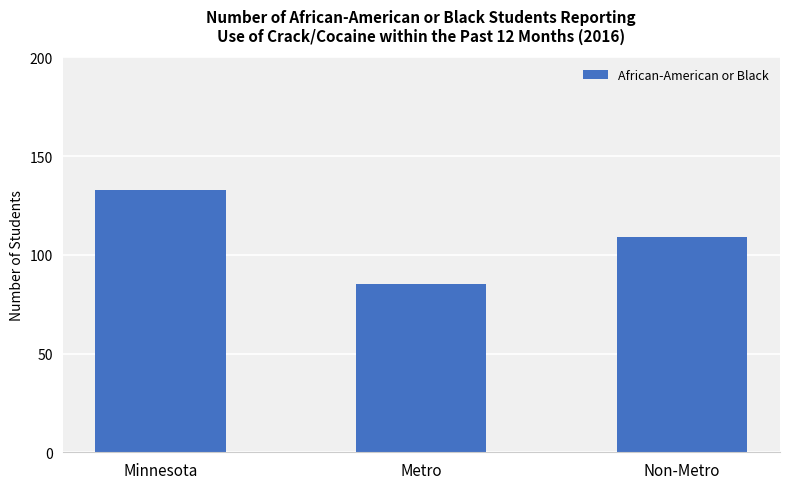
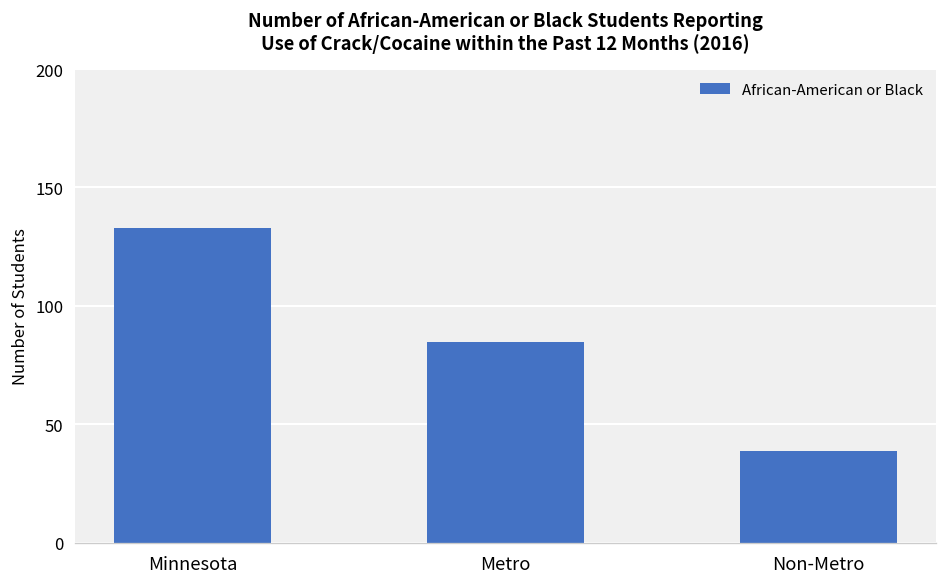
  {
    "Minnesota": 133,
    "Metro": 85,
-   "Non-Metro": 109
+   "Non-Metro": 39
  }
